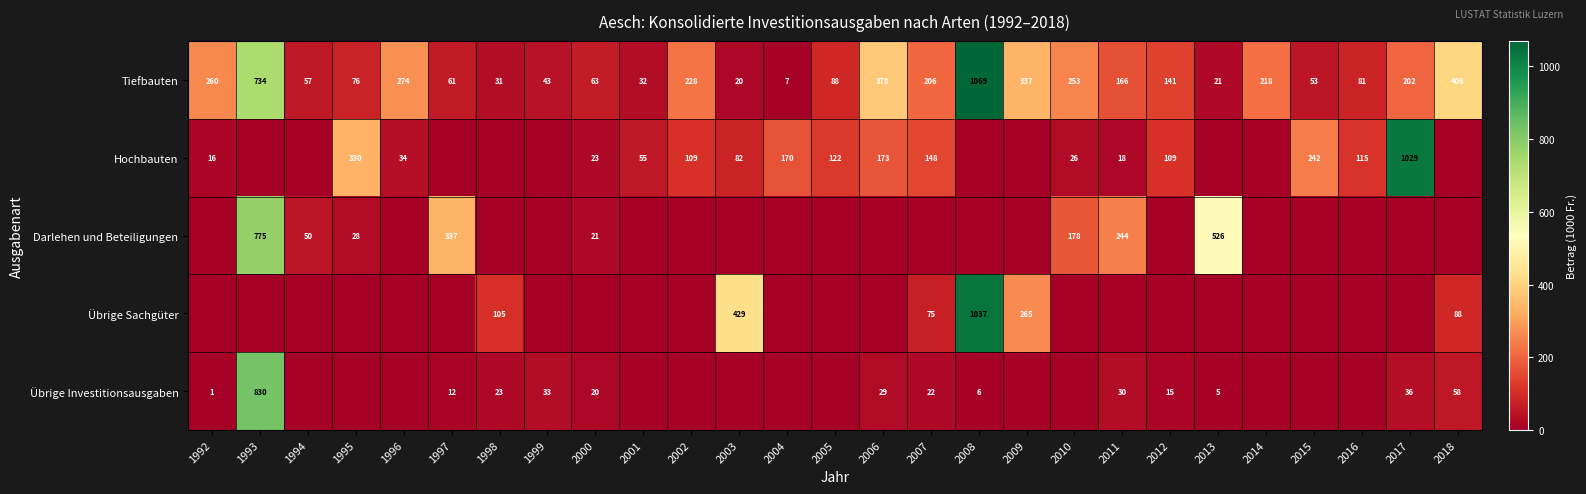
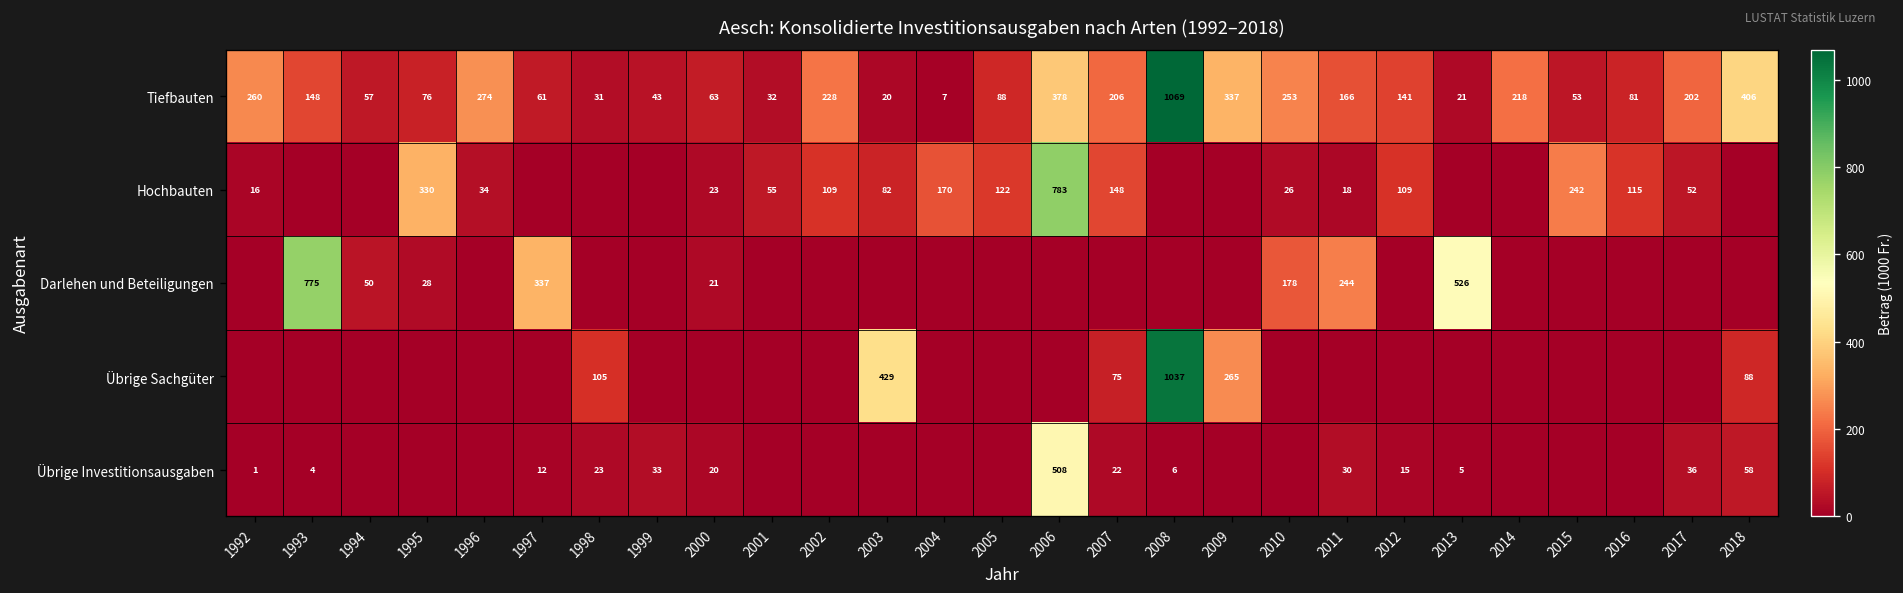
  {
    "Tiefbauten": {
      "1992": 260,
-     "1993": 734,
+     "1993": 148,
      "1994": 57,
      "1995": 76,
      "1996": 274,
      "1997": 61,
      "1998": 31,
      "1999": 43,
      "2000": 63,
      "2001": 32,
      "2002": 228,
      "2003": 20,
      "2004": 7,
      "2005": 88,
      "2006": 378,
      "2007": 206,
      "2008": 1069,
      "2009": 337,
      "2010": 253,
      "2011": 166,
      "2012": 141,
      "2013": 21,
      "2014": 218,
      "2015": 53,
      "2016": 81,
      "2017": 202,
      "2018": 406
    },
    "Hochbauten": {
      "1992": 16,
      "1995": 330,
      "1996": 34,
      "2000": 23,
      "2001": 55,
      "2002": 109,
      "2003": 82,
      "2004": 170,
      "2005": 122,
-     "2006": 173,
+     "2006": 783,
      "2007": 148,
      "2010": 26,
      "2011": 18,
      "2012": 109,
      "2015": 242,
      "2016": 115,
-     "2017": 1029
+     "2017": 52
    },
    "Darlehen und Beteiligungen": {
      "1993": 775,
      "1994": 50,
      "1995": 28,
      "1997": 337,
      "2000": 21,
      "2010": 178,
      "2011": 244,
      "2013": 526
    },
    "Übrige Sachgüter": {
      "1998": 105,
      "2003": 429,
      "2007": 75,
      "2008": 1037,
      "2009": 265,
      "2018": 88
    },
    "Übrige Investitionsausgaben": {
      "1992": 1,
-     "1993": 830,
+     "1993": 4,
      "1997": 12,
      "1998": 23,
      "1999": 33,
      "2000": 20,
-     "2006": 29,
+     "2006": 508,
      "2007": 22,
      "2008": 6,
      "2011": 30,
      "2012": 15,
      "2013": 5,
      "2017": 36,
      "2018": 58
    }
  }
